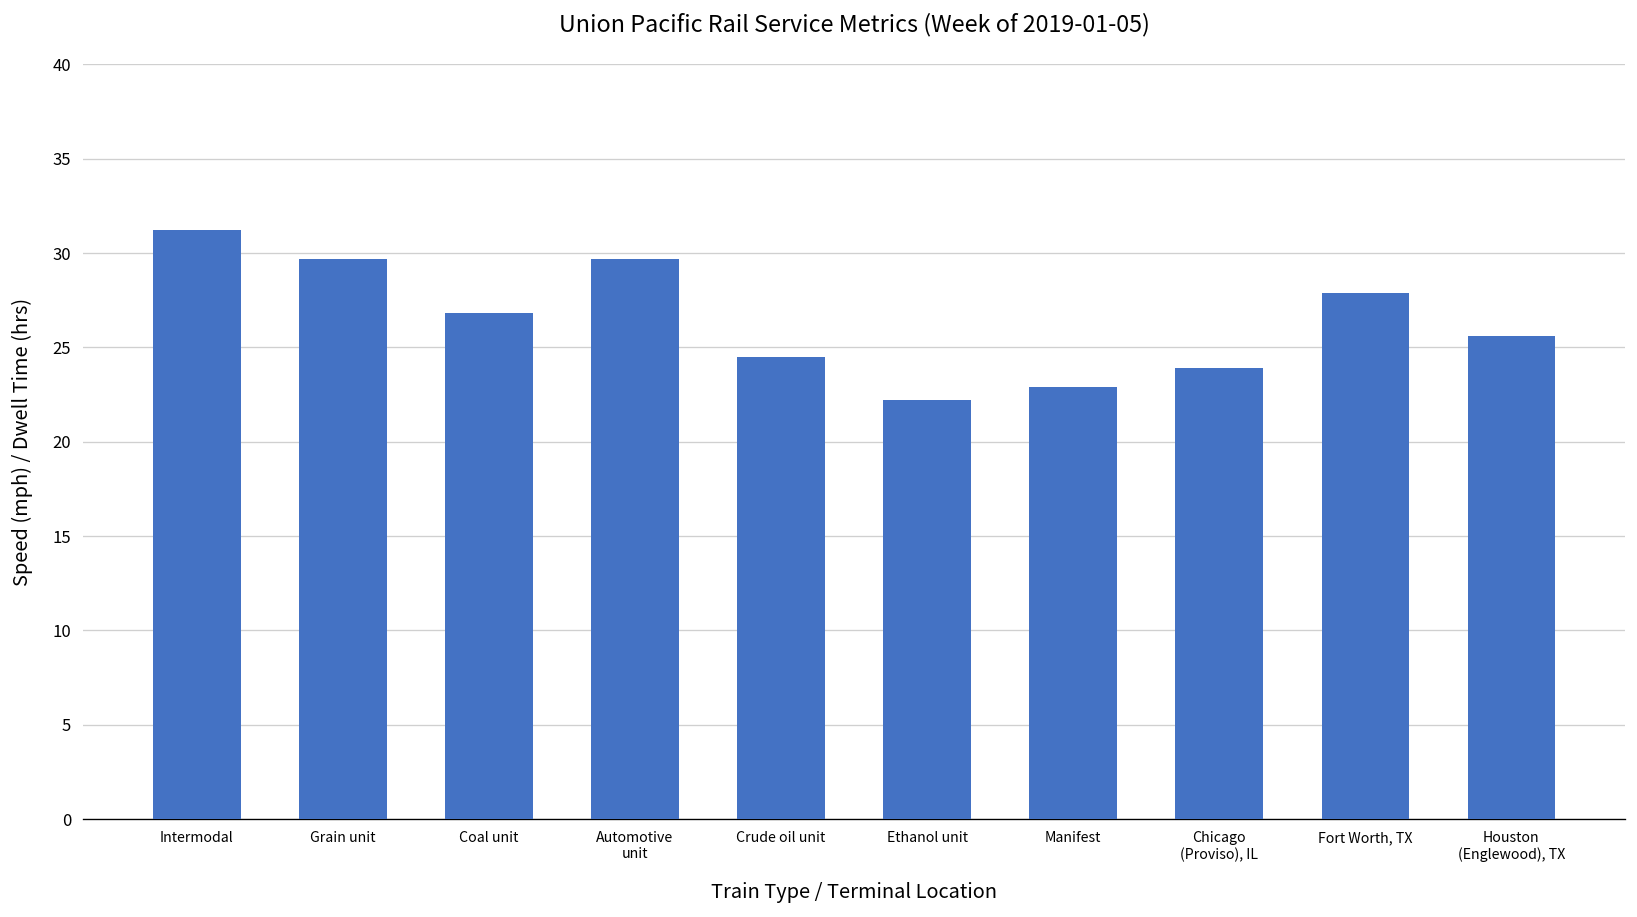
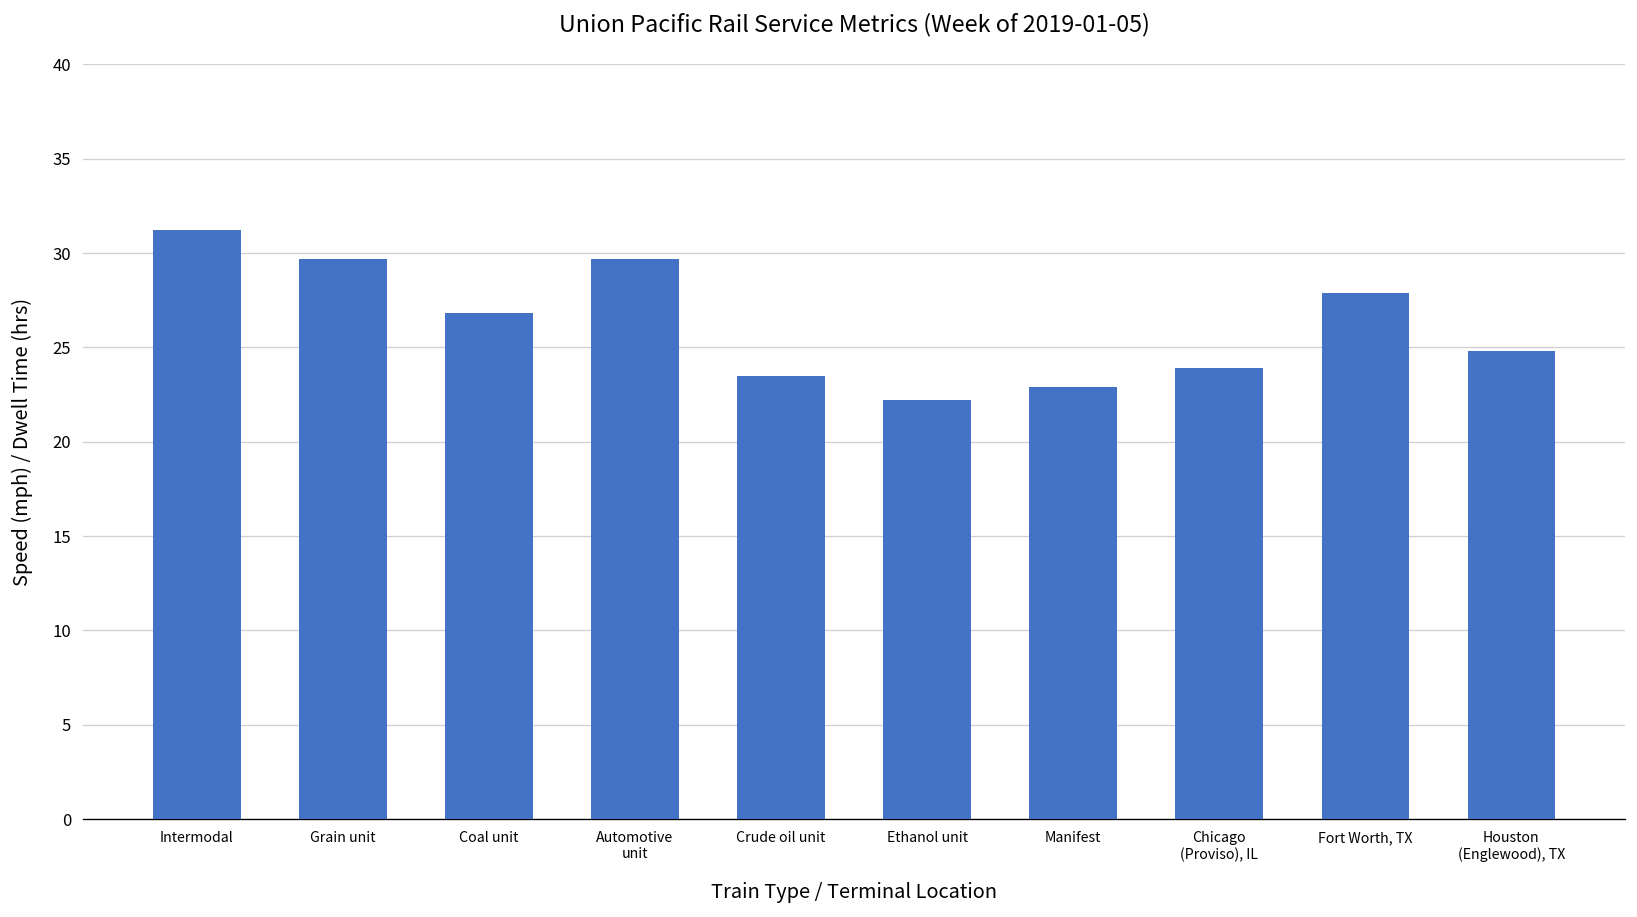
  {
    "Intermodal": 31.2,
    "Grain unit": 29.7,
    "Coal unit": 26.8,
    "Automotive unit": 29.7,
-   "Crude oil unit": 24.5,
+   "Crude oil unit": 23.5,
    "Ethanol unit": 22.2,
    "Manifest": 22.9,
    "Chicago (Proviso), IL": 23.9,
    "Fort Worth, TX": 27.9,
-   "Houston (Englewood), TX": 25.6
+   "Houston (Englewood), TX": 24.8
  }
